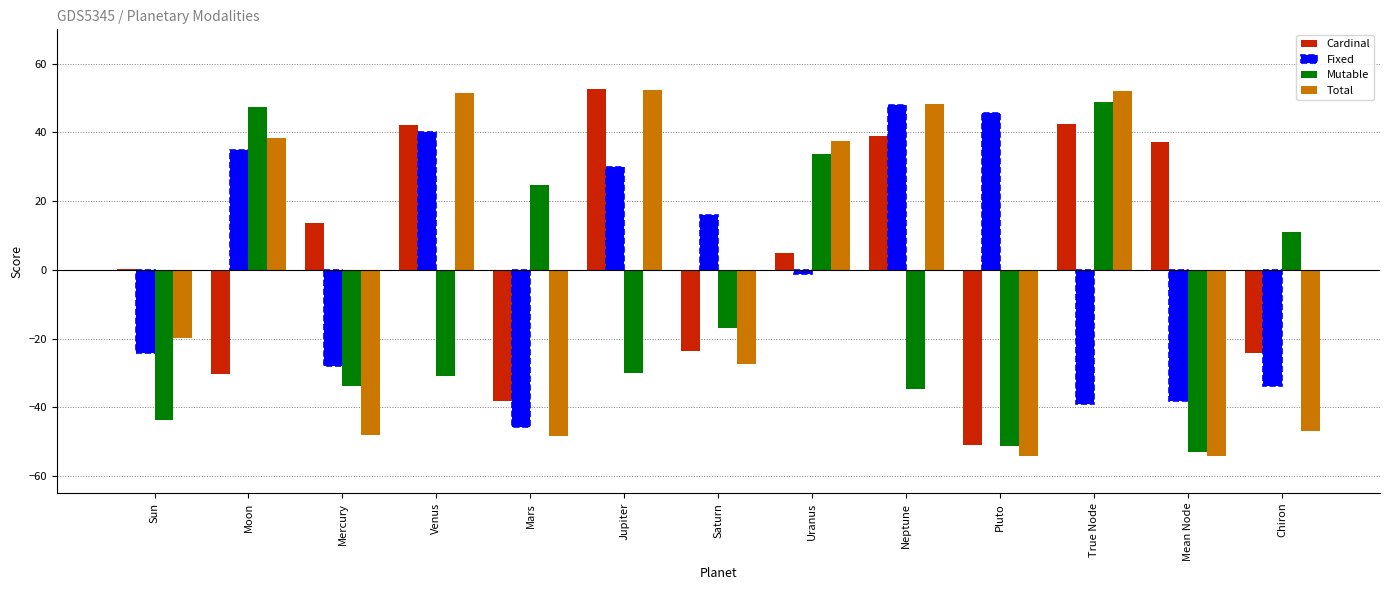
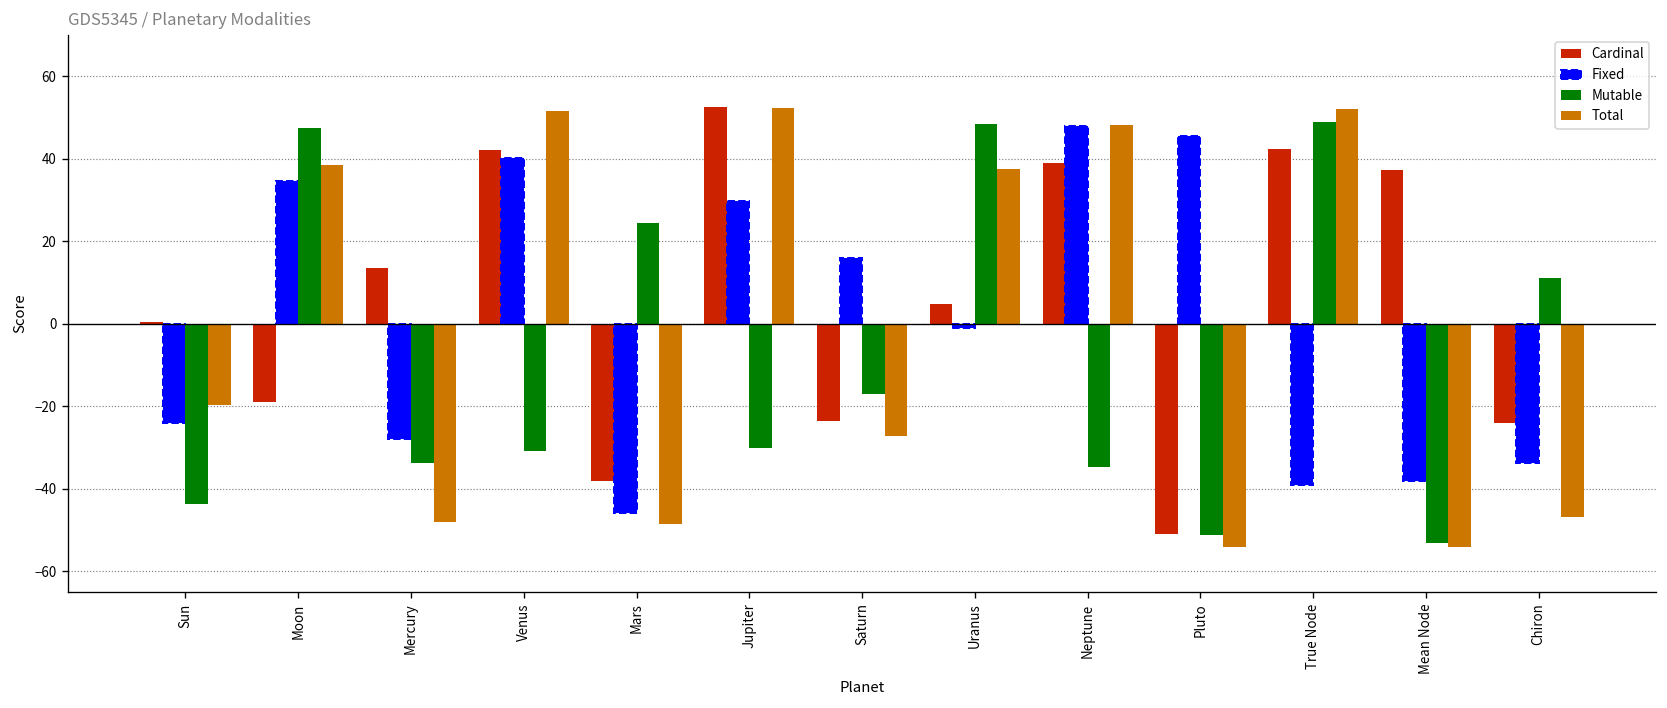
  {
    "Cardinal": {
-     "Moon": -30,
+     "Moon": -19,
      "Mercury": 14,
      "Venus": 42,
      "Mars": -38,
      "Jupiter": 53,
      "Saturn": -24,
      "Uranus": 5,
      "Neptune": 39,
      "Pluto": -51,
      "True Node": 42,
      "Mean Node": 37,
      "Chiron": -24
    },
    "Fixed": {
      "Sun": -24,
      "Moon": 35,
      "Mercury": -28,
      "Venus": 40,
      "Mars": -46,
      "Jupiter": 30,
      "Saturn": 16,
      "Uranus": -1,
      "Neptune": 48,
      "Pluto": 46,
      "True Node": -39,
      "Mean Node": -38,
      "Chiron": -34
    },
    "Mutable": {
      "Sun": -44,
      "Moon": 47,
      "Mercury": -34,
      "Venus": -31,
      "Mars": 25,
      "Jupiter": -30,
      "Saturn": -17,
-     "Uranus": 34,
+     "Uranus": 49,
      "Neptune": -35,
      "Pluto": -51,
      "True Node": 49,
      "Mean Node": -53,
      "Chiron": 11
    },
    "Total": {
      "Sun": -20,
      "Moon": 38,
      "Mercury": -48,
      "Venus": 52,
      "Mars": -48,
      "Jupiter": 52,
      "Saturn": -27,
      "Uranus": 37,
      "Neptune": 48,
      "Pluto": -54,
      "True Node": 52,
      "Mean Node": -54,
      "Chiron": -47
    }
  }
